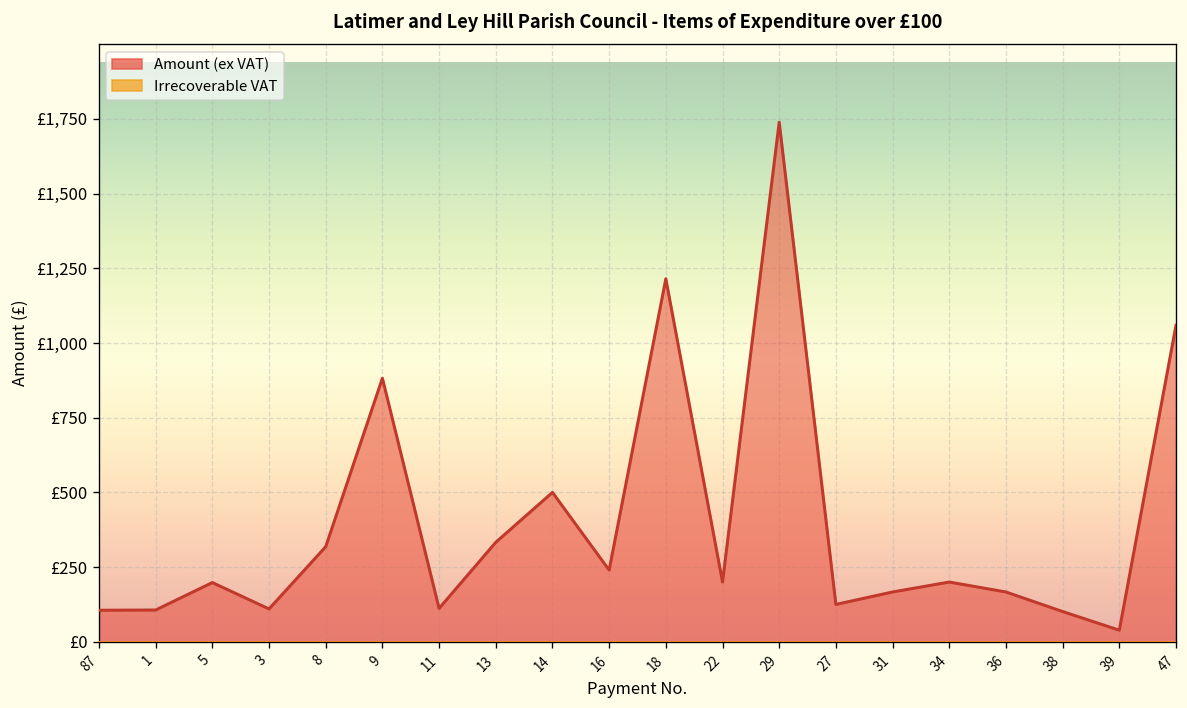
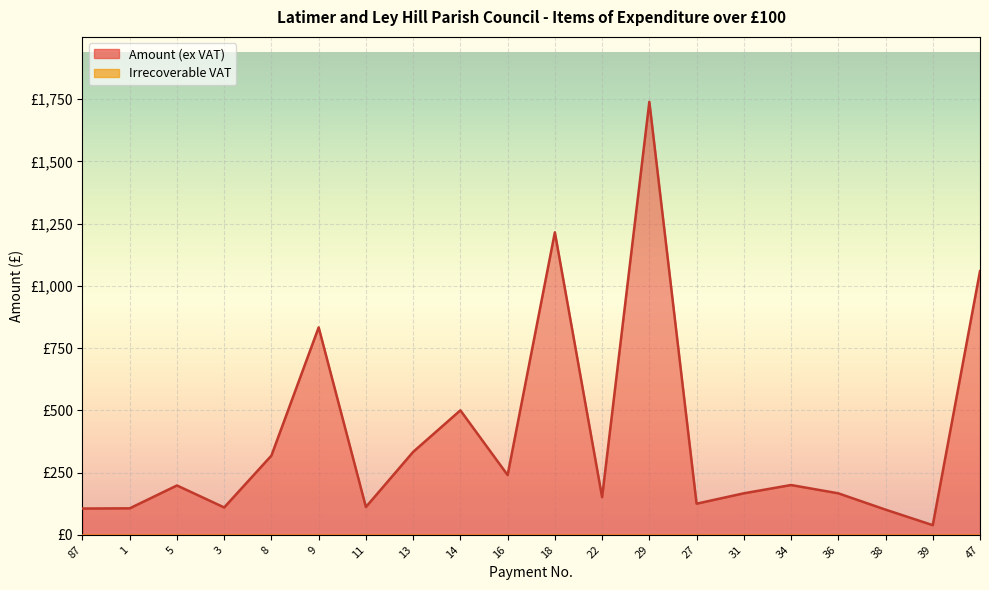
  {
    "Amount (ex VAT)": {
      "87": "£110",
      "1": "£110",
      "5": "£200",
      "3": "£110",
      "8": "£320",
-     "9": "£880",
+     "9": "£830",
      "11": "£110",
      "13": "£330",
      "14": "£500",
      "16": "£240",
      "18": "£1,220",
-     "22": "£200",
+     "22": "£150",
      "29": "£1,740",
      "27": "£130",
      "31": "£170",
      "34": "£200",
      "36": "£170",
      "38": "£100",
      "39": "£40",
      "47": "£1,060"
    },
    "Irrecoverable VAT": {
      "87": "£0",
      "1": "£0",
      "5": "£0",
      "3": "£0",
      "8": "£0",
      "9": "£0",
      "11": "£0",
      "13": "£0",
      "14": "£0",
      "16": "£0",
      "18": "£0",
      "22": "£0",
      "29": "£0",
      "27": "£0",
      "31": "£0",
      "34": "£0",
      "36": "£0",
      "38": "£0",
      "39": "£0",
      "47": "£0"
    }
  }
